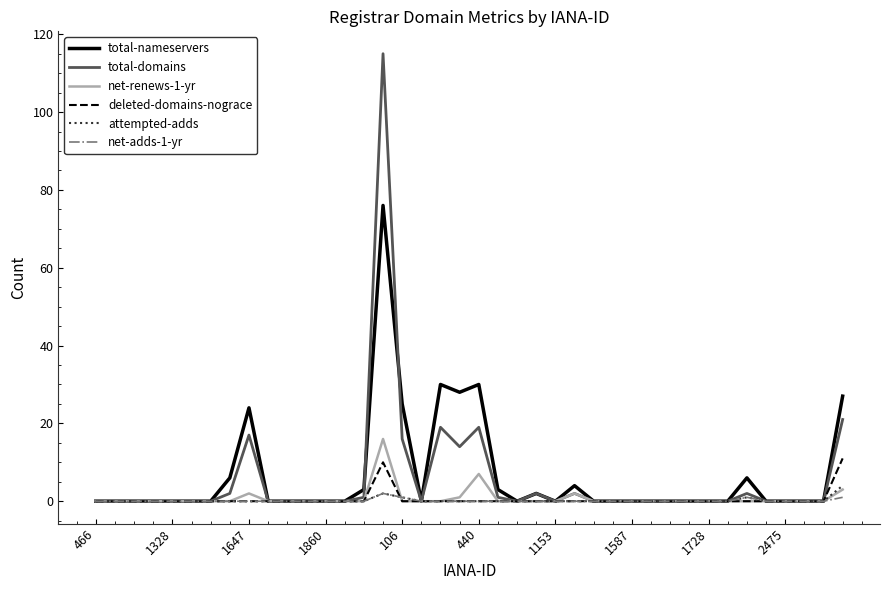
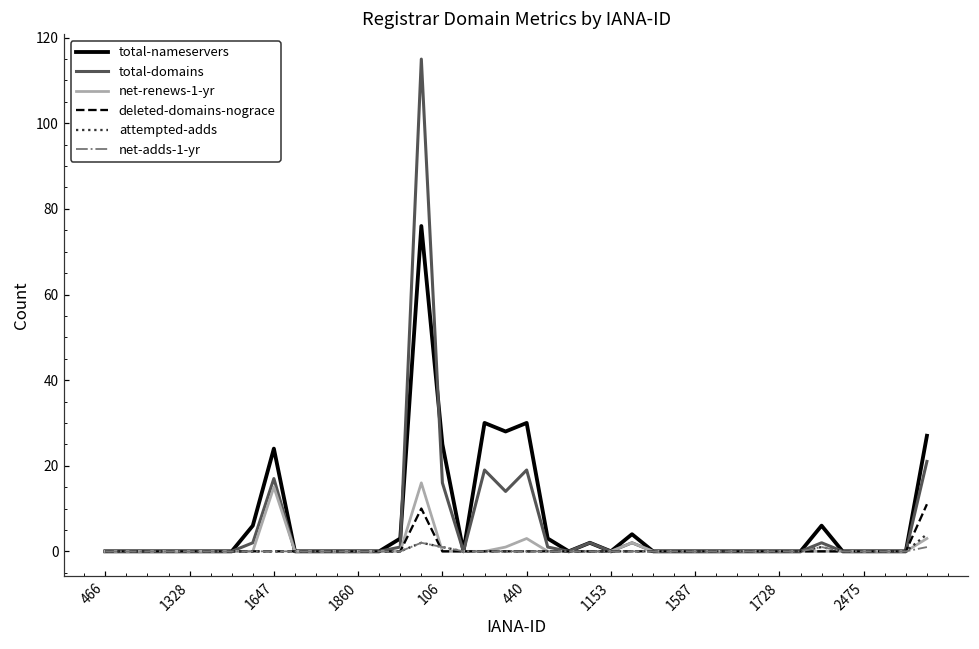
  {
    "net-renews-1-yr": {
-     "1647": 2,
-     "440": 7
+     "1647": 15,
+     "440": 3
    }
  }
